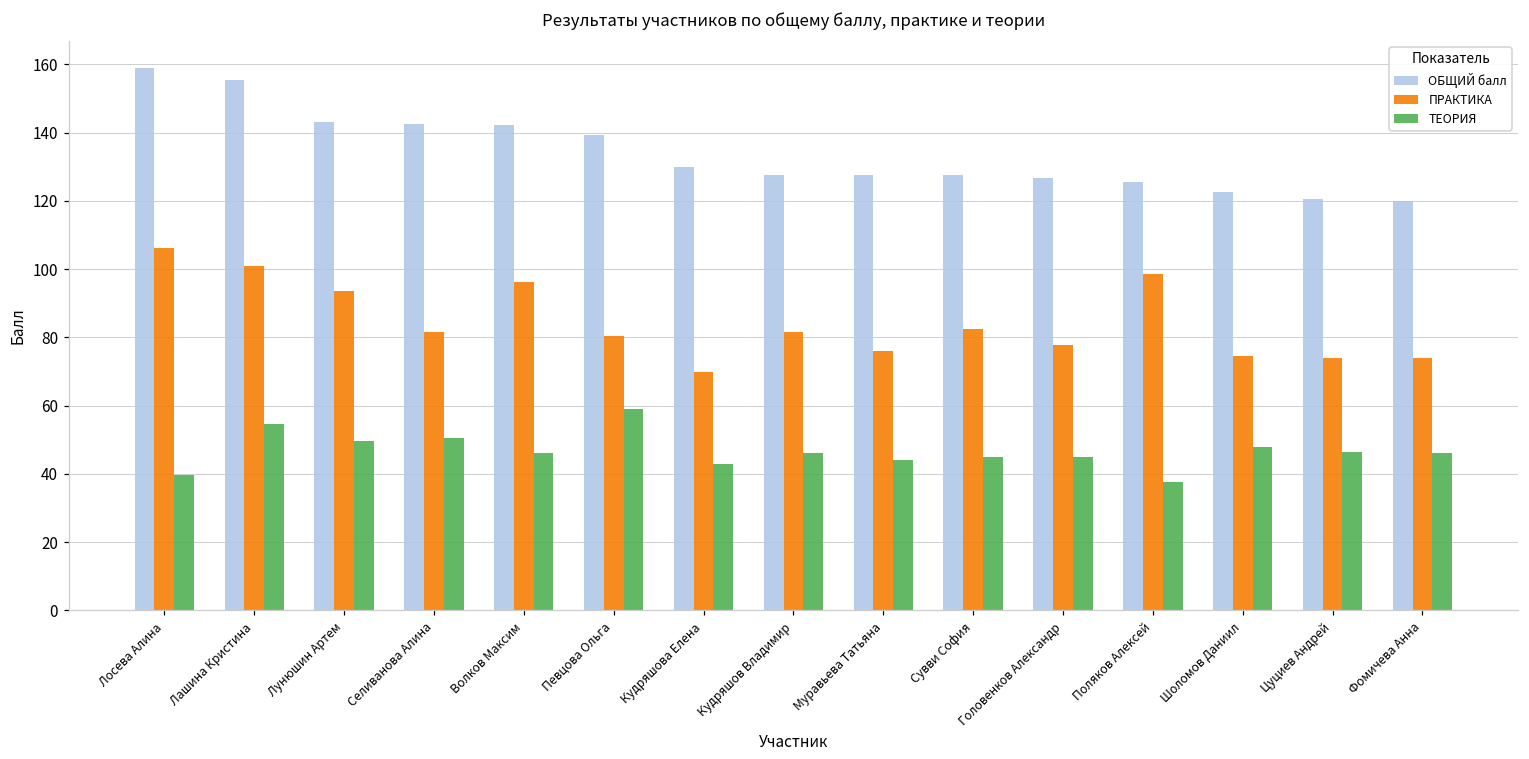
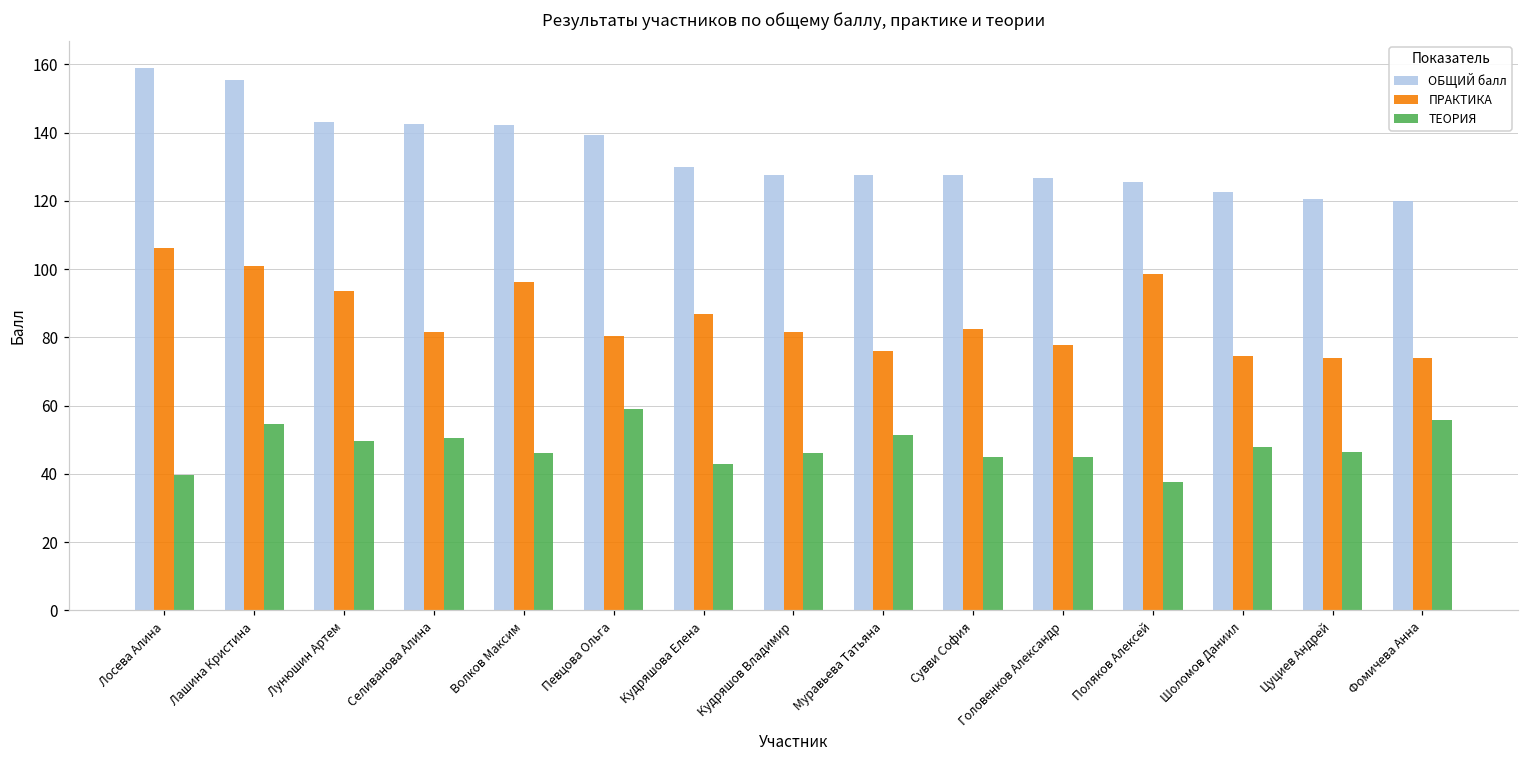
  {
    "ОБЩИЙ балл": {
      "Лосева Алина": 159,
      "Лашина Кристина": 155,
      "Лунюшин Артем": 143,
      "Селиванова Алина": 143,
      "Волков Максим": 142,
      "Певцова Ольга": 139,
      "Кудряшова Елена": 130,
      "Кудряшов Владимир": 128,
      "Муравьева Татьяна": 128,
      "Сувви София": 128,
      "Головенков Александр": 127,
      "Поляков Алексей": 125,
      "Шоломов Даниил": 123,
      "Цуциев Андрей": 121,
      "Фомичева Анна": 120
    },
    "ПРАКТИКА": {
      "Лосева Алина": 106,
      "Лашина Кристина": 101,
      "Лунюшин Артем": 94,
      "Селиванова Алина": 82,
      "Волков Максим": 96,
      "Певцова Ольга": 80,
-     "Кудряшова Елена": 70,
+     "Кудряшова Елена": 87,
      "Кудряшов Владимир": 82,
      "Муравьева Татьяна": 76,
      "Сувви София": 83,
      "Головенков Александр": 78,
      "Поляков Алексей": 99,
      "Шоломов Даниил": 75,
      "Цуциев Андрей": 74,
      "Фомичева Анна": 74
    },
    "ТЕОРИЯ": {
      "Лосева Алина": 40,
      "Лашина Кристина": 55,
      "Лунюшин Артем": 50,
      "Селиванова Алина": 51,
      "Волков Максим": 46,
      "Певцова Ольга": 59,
      "Кудряшова Елена": 43,
      "Кудряшов Владимир": 46,
-     "Муравьева Татьяна": 44,
+     "Муравьева Татьяна": 52,
      "Сувви София": 45,
      "Головенков Александр": 45,
      "Поляков Алексей": 38,
      "Шоломов Даниил": 48,
      "Цуциев Андрей": 47,
-     "Фомичева Анна": 46
+     "Фомичева Анна": 56
    }
  }
